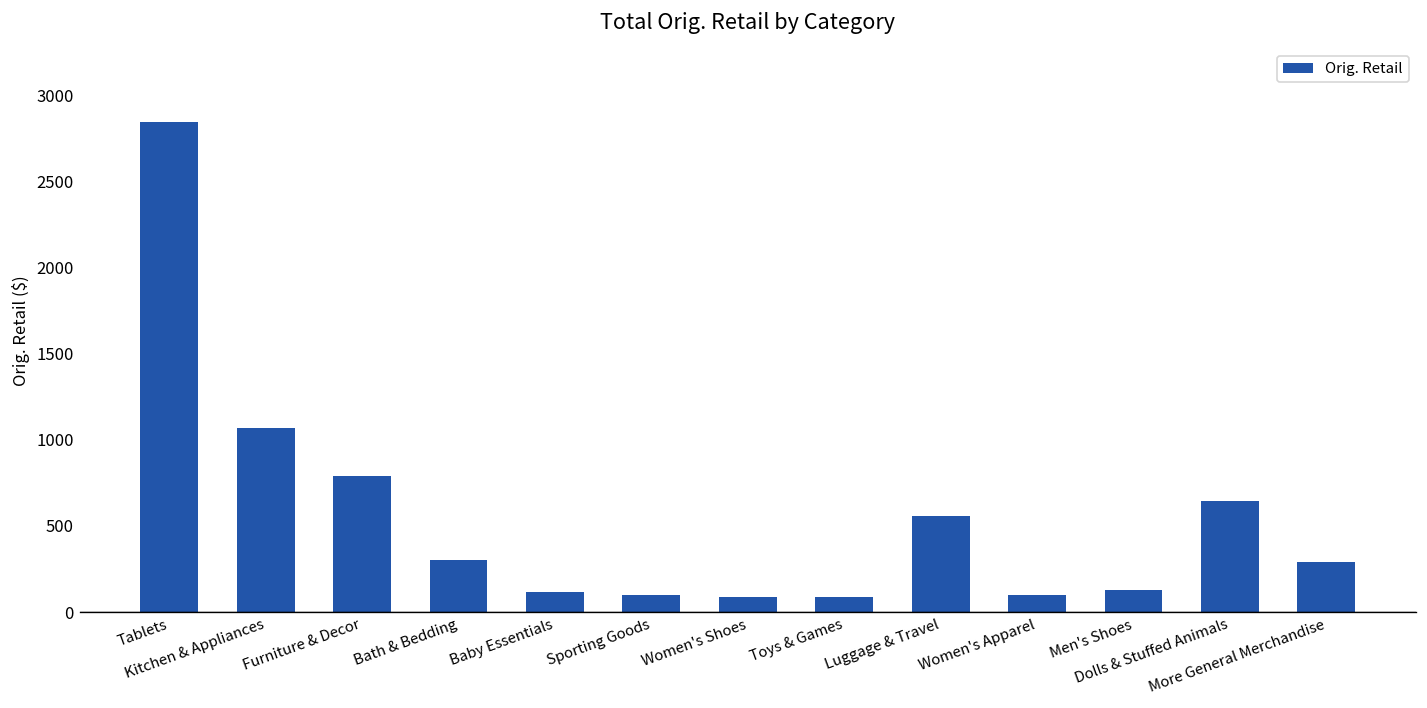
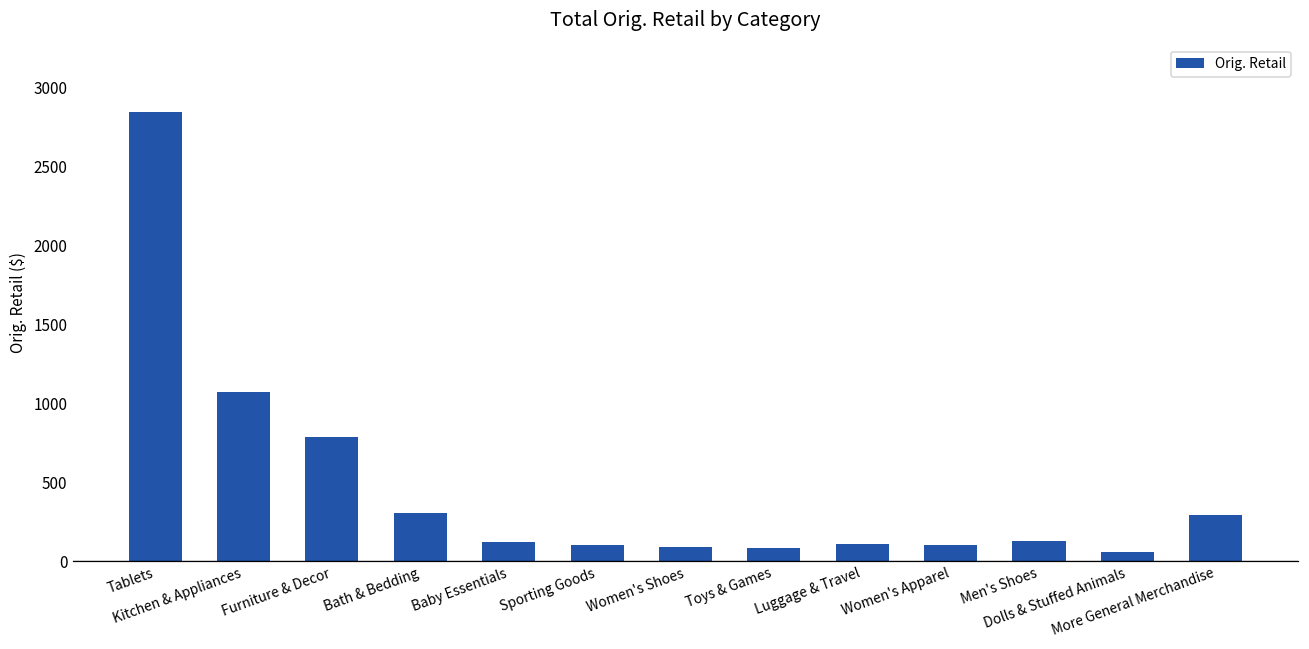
  {
    "Tablets": 2840,
    "Kitchen & Appliances": 1070,
    "Furniture & Decor": 790,
    "Bath & Bedding": 300,
    "Baby Essentials": 120,
    "Sporting Goods": 100,
    "Women's Shoes": 90,
    "Toys & Games": 90,
-   "Luggage & Travel": 560,
+   "Luggage & Travel": 100,
    "Women's Apparel": 100,
    "Men's Shoes": 130,
-   "Dolls & Stuffed Animals": 650,
+   "Dolls & Stuffed Animals": 60,
    "More General Merchandise": 290
  }
